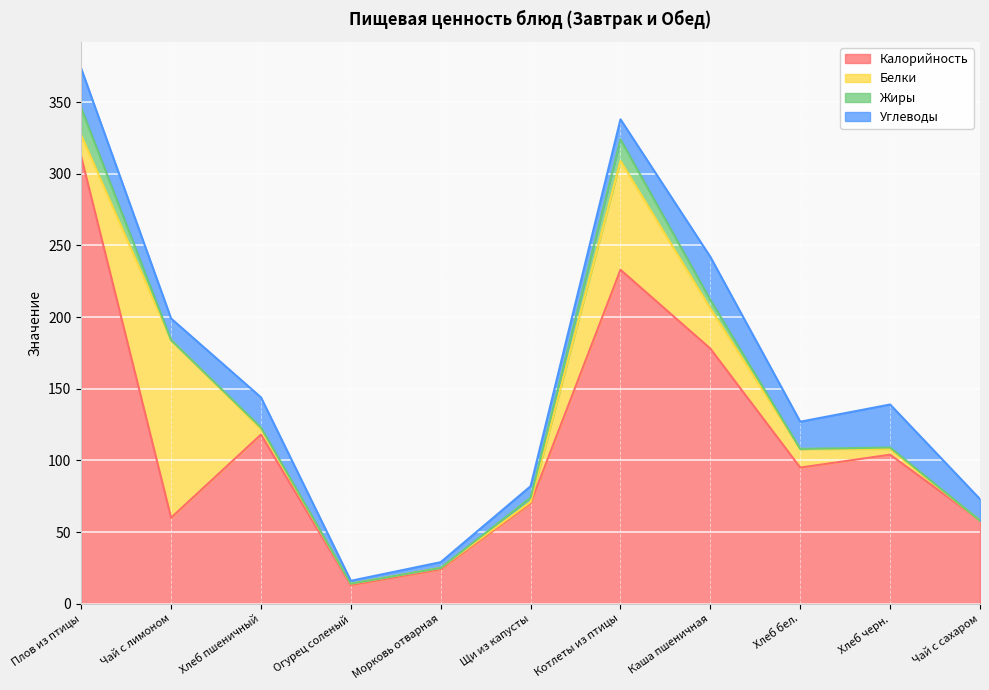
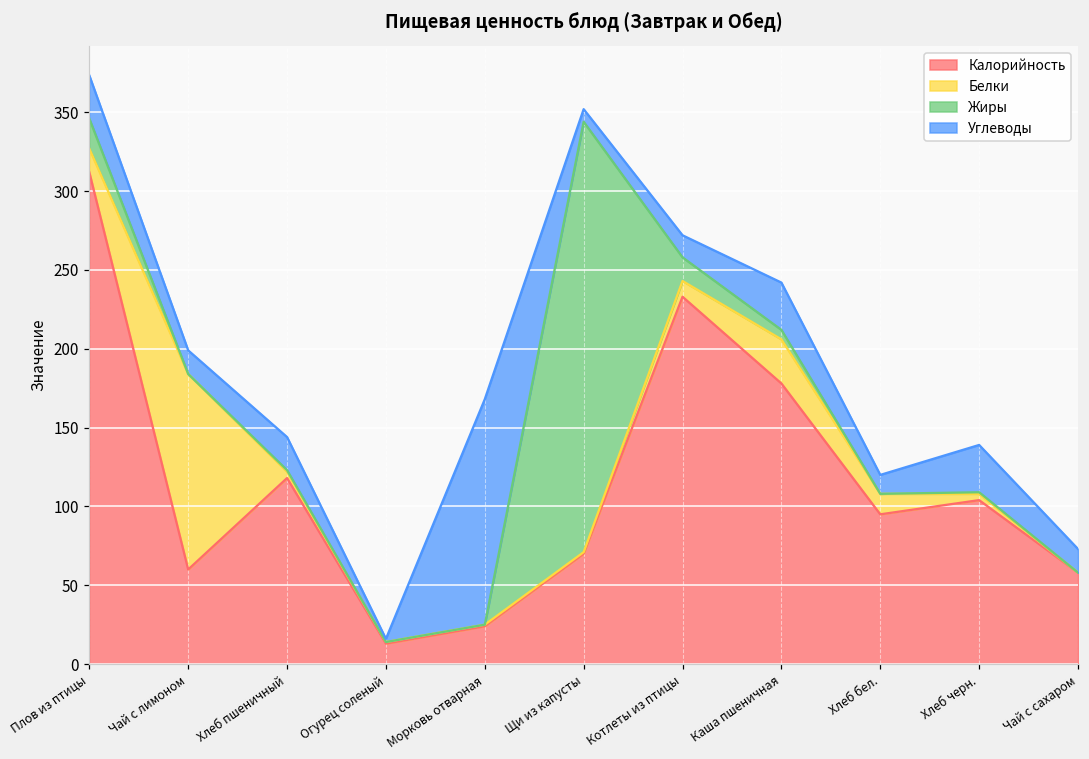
  {
    "Калорийность": {
      "Плов из птицы": 312,
      "Чай с лимоном": 60,
      "Хлеб пшеничный": 118,
      "Котлеты из птицы": 233,
      "Каша пшеничная": 178,
      "Хлеб бел.": 95,
      "Хлеб черн.": 104
    },
    "Белки": {
      "Плов из птицы": 15,
-     "Котлеты из птицы": 76,
+     "Котлеты из птицы": 10,
      "Каша пшеничная": 28
    },
    "Жиры": {
      "Плов из птицы": 19,
-     "Щи из капусты": 3,
+     "Щи из капусты": 273,
      "Котлеты из птицы": 15,
      "Каша пшеничная": 6
    },
    "Углеводы": {
      "Плов из птицы": 27,
      "Чай с лимоном": 15,
      "Хлеб пшеничный": 21,
      "Огурец соленый": 2,
-     "Морковь отварная": 4,
+     "Морковь отварная": 143,
      "Щи из капусты": 8,
      "Котлеты из птицы": 14,
      "Каша пшеничная": 30,
-     "Хлеб бел.": 19,
+     "Хлеб бел.": 12,
      "Хлеб черн.": 30,
      "Чай с сахаром": 15
    }
  }
